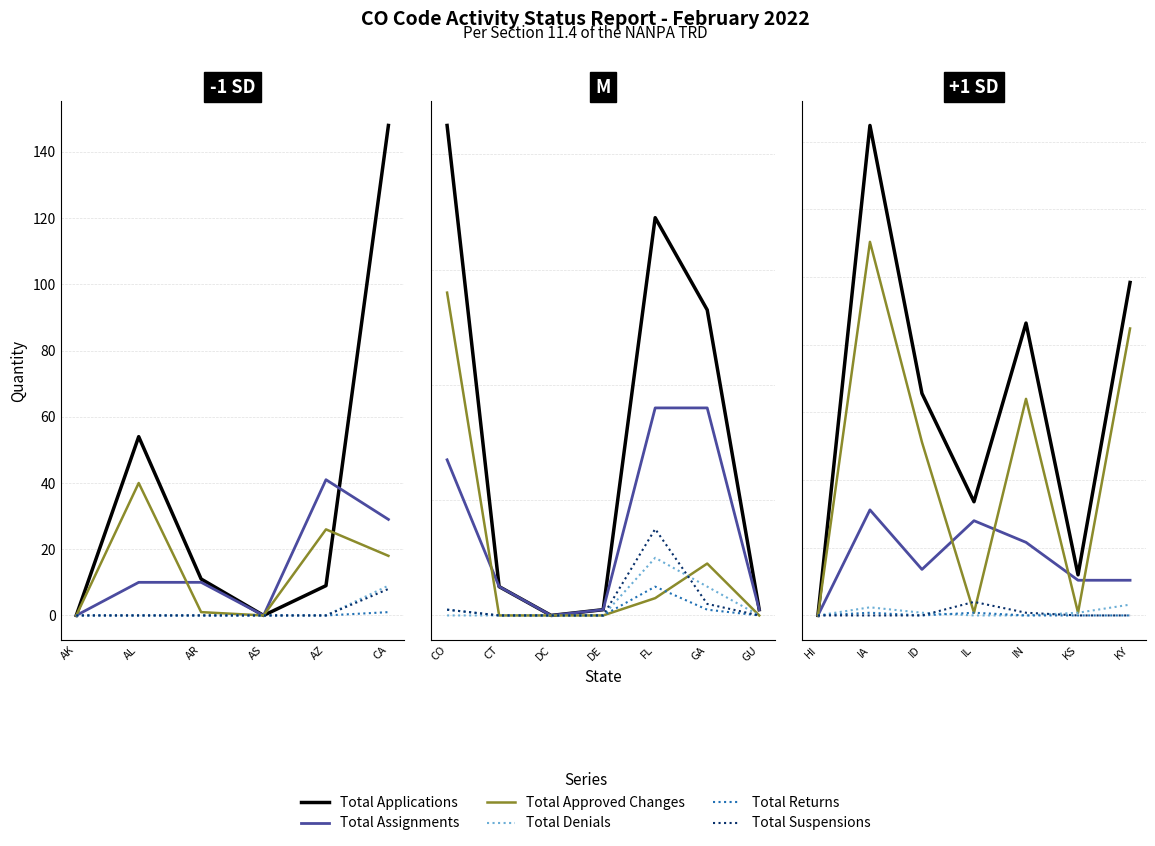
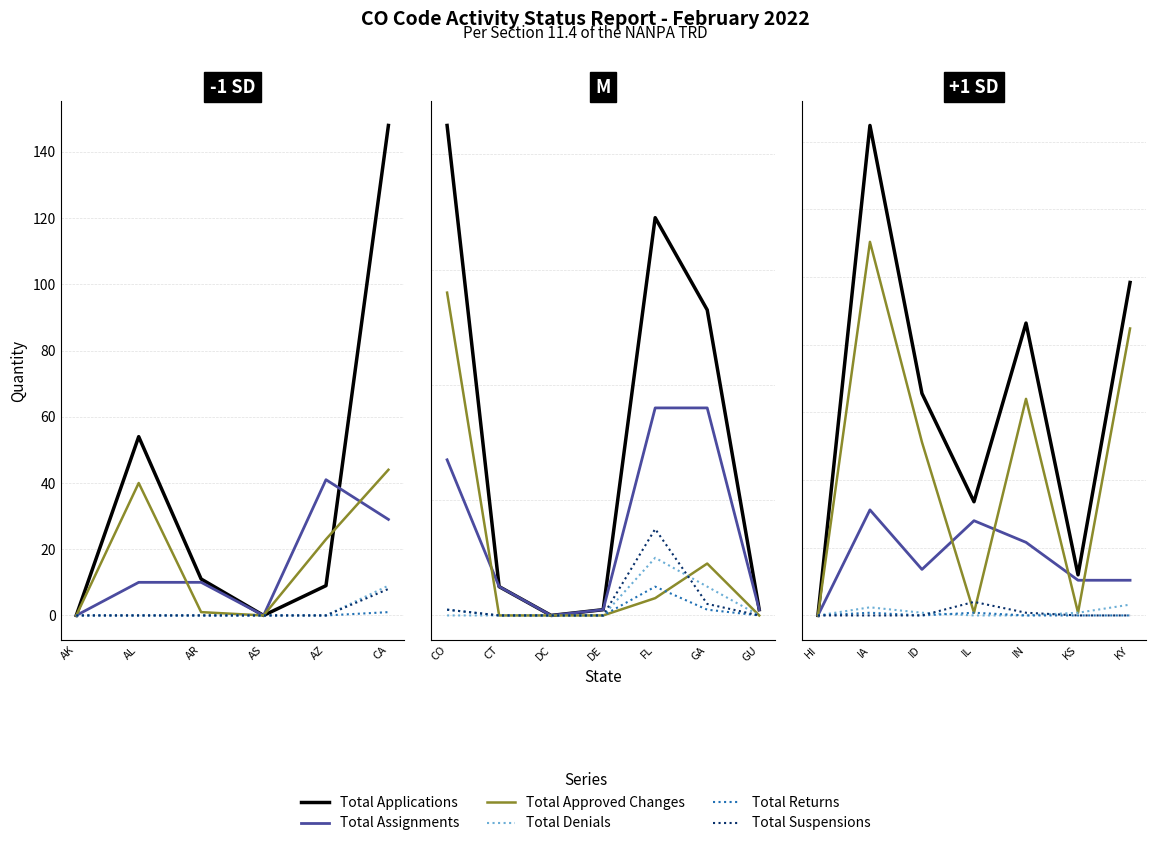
  {
    "-1 SD": {
      "Total Applications": {
        "AL": 54,
        "AR": 11,
        "AZ": 9,
        "CA": 148
      },
      "Total Assignments": {
        "AL": 10,
        "AR": 10,
        "AZ": 41,
        "CA": 29
      },
      "Total Approved Changes": {
        "AL": 40,
        "AR": 1,
-       "AZ": 26,
-       "CA": 18
+       "AZ": 23,
+       "CA": 44
      },
      "Total Denials": {
        "CA": 9
      },
      "Total Returns": {
        "CA": 1
      },
      "Total Suspensions": {
        "CA": 8
      }
    }
  }
